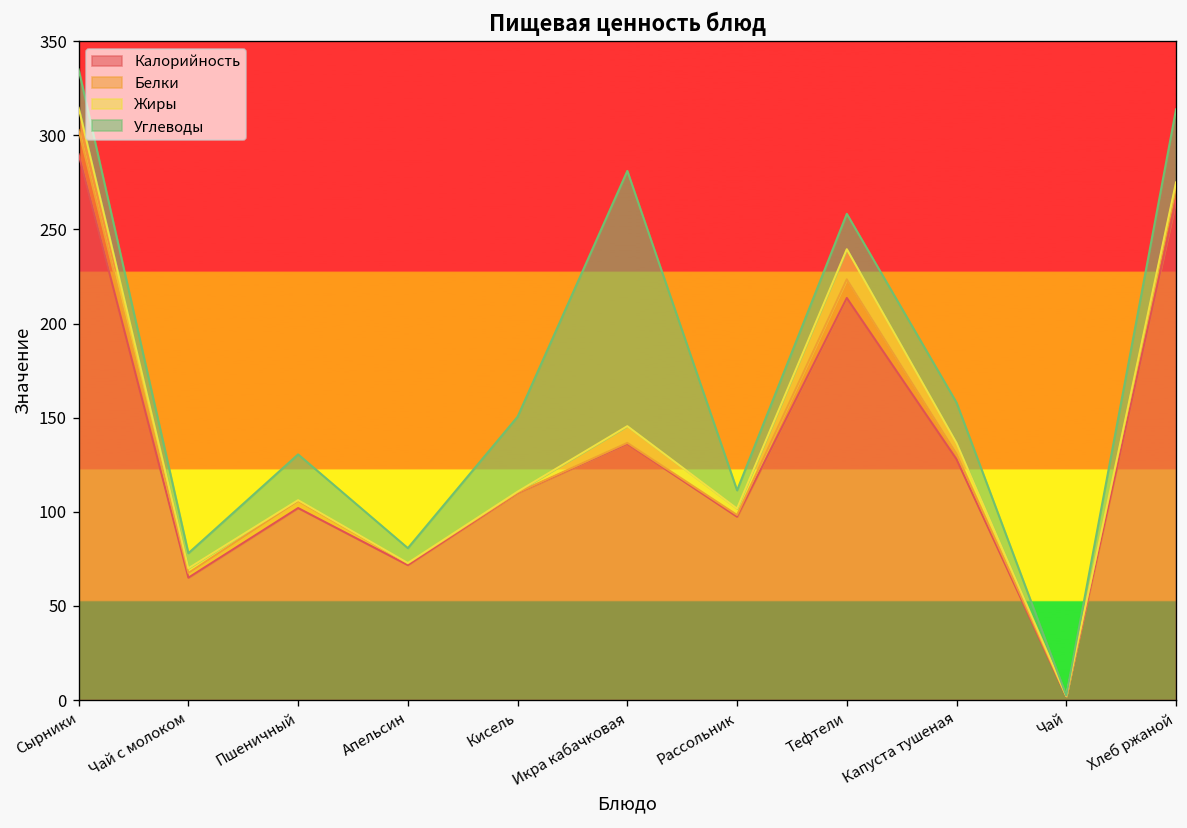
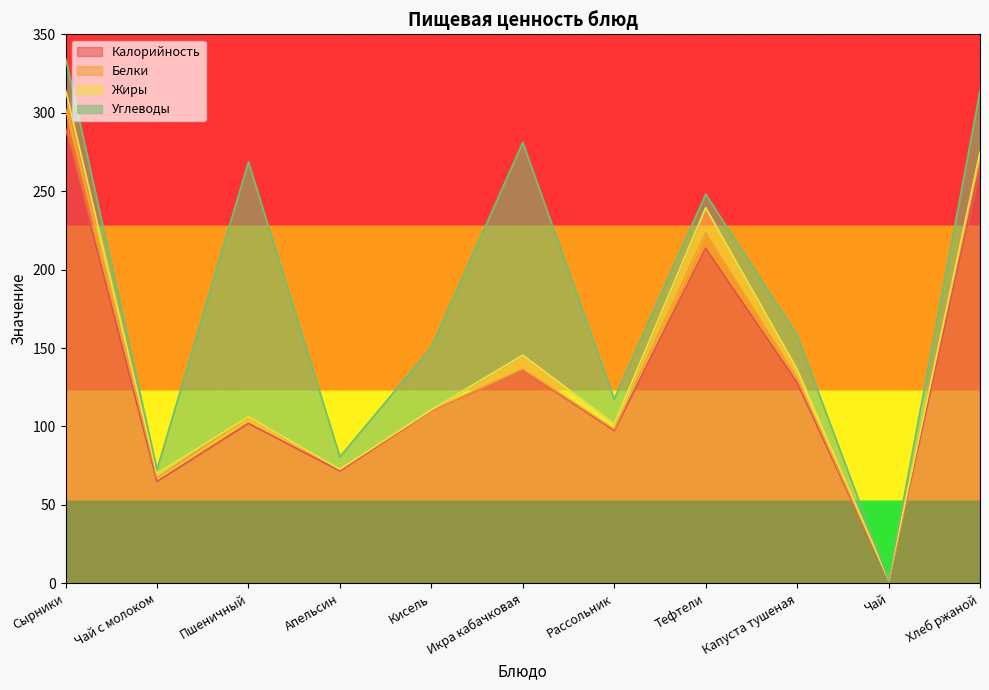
  {
    "Калорийность": {
      "Сырники": 290,
      "Чай с молоком": 65,
      "Пшеничный": 102,
      "Тефтели": 214,
      "Капуста тушеная": 128,
      "Хлеб ржаной": 265
    },
    "Углеводы": {
      "Сырники": 20,
-     "Чай с молоком": 8,
-     "Пшеничный": 24,
+     "Чай с молоком": 3,
+     "Пшеничный": 162,
      "Апельсин": 8,
      "Кисель": 40,
      "Икра кабачковая": 136,
-     "Рассольник": 10,
-     "Тефтели": 19,
+     "Рассольник": 16,
+     "Тефтели": 9,
      "Капуста тушеная": 22,
      "Хлеб ржаной": 39
    }
  }
